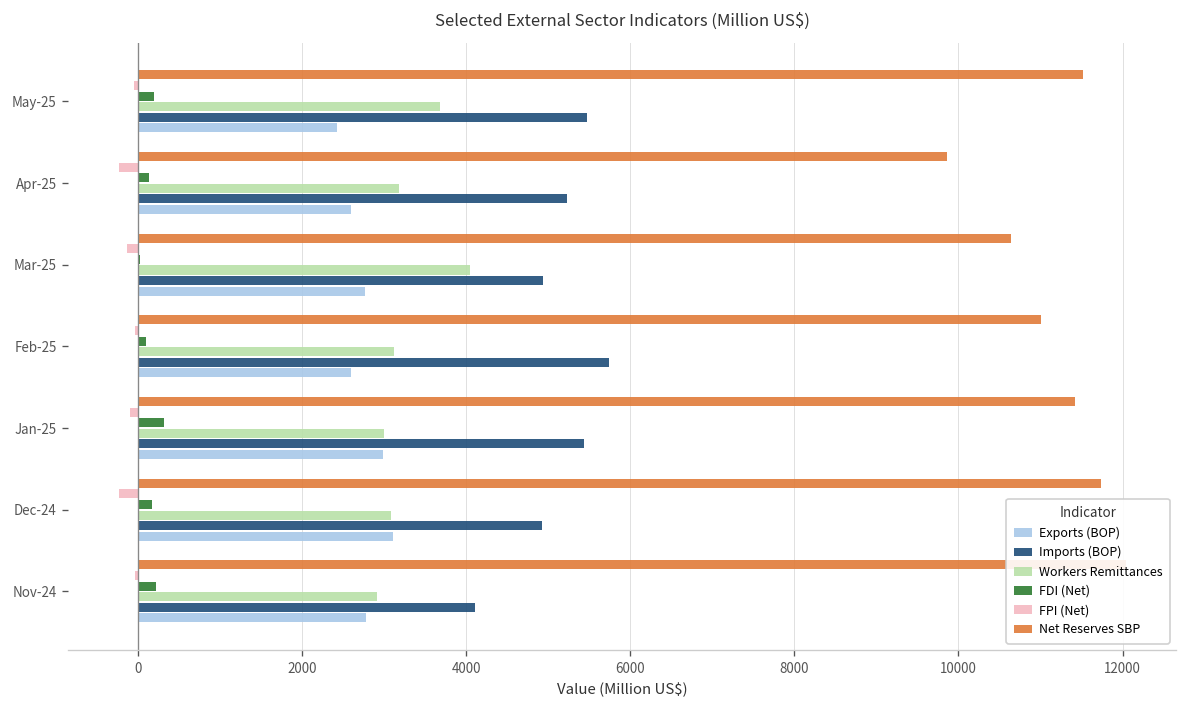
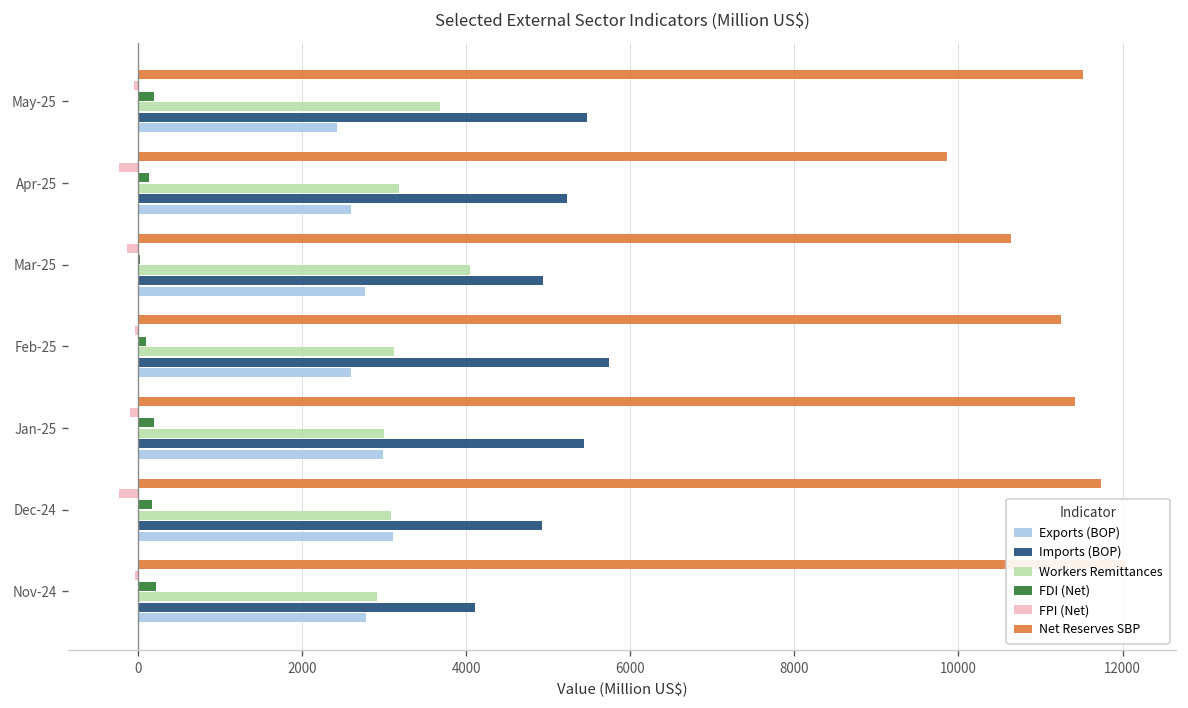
  {
    "Exports (BOP)": {
      "May-25": 2400,
      "Apr-25": 2600,
      "Mar-25": 2800,
      "Feb-25": 2600,
      "Jan-25": 3000,
      "Dec-24": 3100,
      "Nov-24": 2800
    },
    "Imports (BOP)": {
      "May-25": 5500,
      "Apr-25": 5200,
      "Mar-25": 4900,
      "Feb-25": 5700,
      "Jan-25": 5400,
      "Dec-24": 4900,
      "Nov-24": 4100
    },
    "Workers Remittances": {
      "May-25": 3700,
      "Apr-25": 3200,
      "Mar-25": 4100,
      "Feb-25": 3100,
      "Jan-25": 3000,
      "Dec-24": 3100,
      "Nov-24": 2900
    },
    "FDI (Net)": {
      "May-25": 200,
      "Apr-25": 100,
      "Feb-25": 100,
-     "Jan-25": 300,
+     "Jan-25": 200,
      "Dec-24": 200,
      "Nov-24": 200
    },
    "FPI (Net)": {
      "May-25": 0,
      "Apr-25": -200,
      "Mar-25": -100,
      "Jan-25": -100,
      "Dec-24": -200,
      "Nov-24": 0
    },
    "Net Reserves SBP": {
      "May-25": 11500,
      "Apr-25": 9900,
      "Mar-25": 10600,
-     "Feb-25": 11000,
+     "Feb-25": 11200,
      "Jan-25": 11400,
      "Dec-24": 11700
    }
  }
